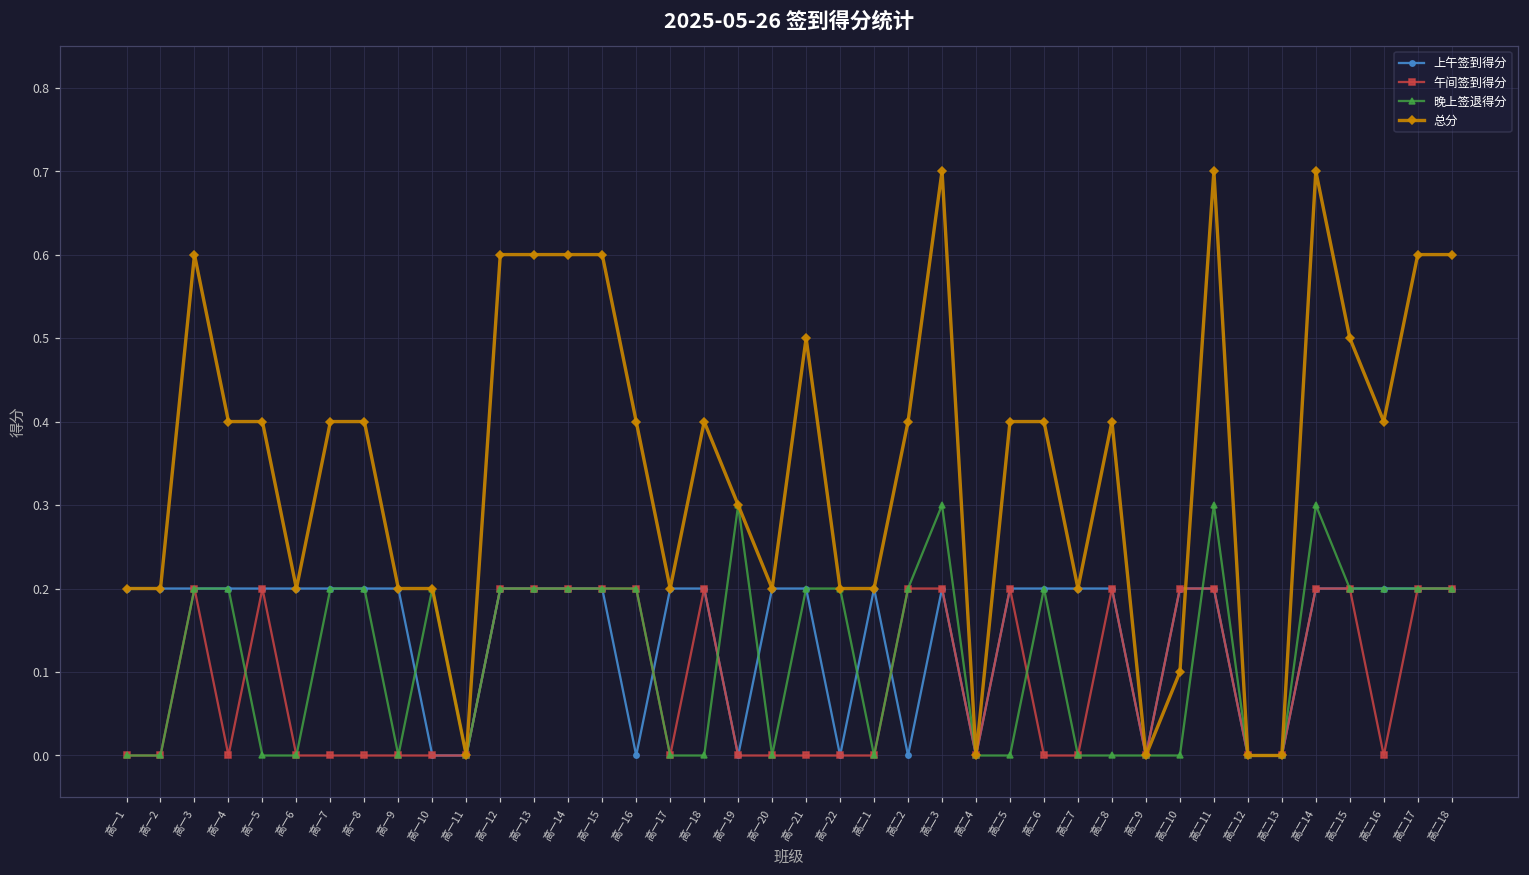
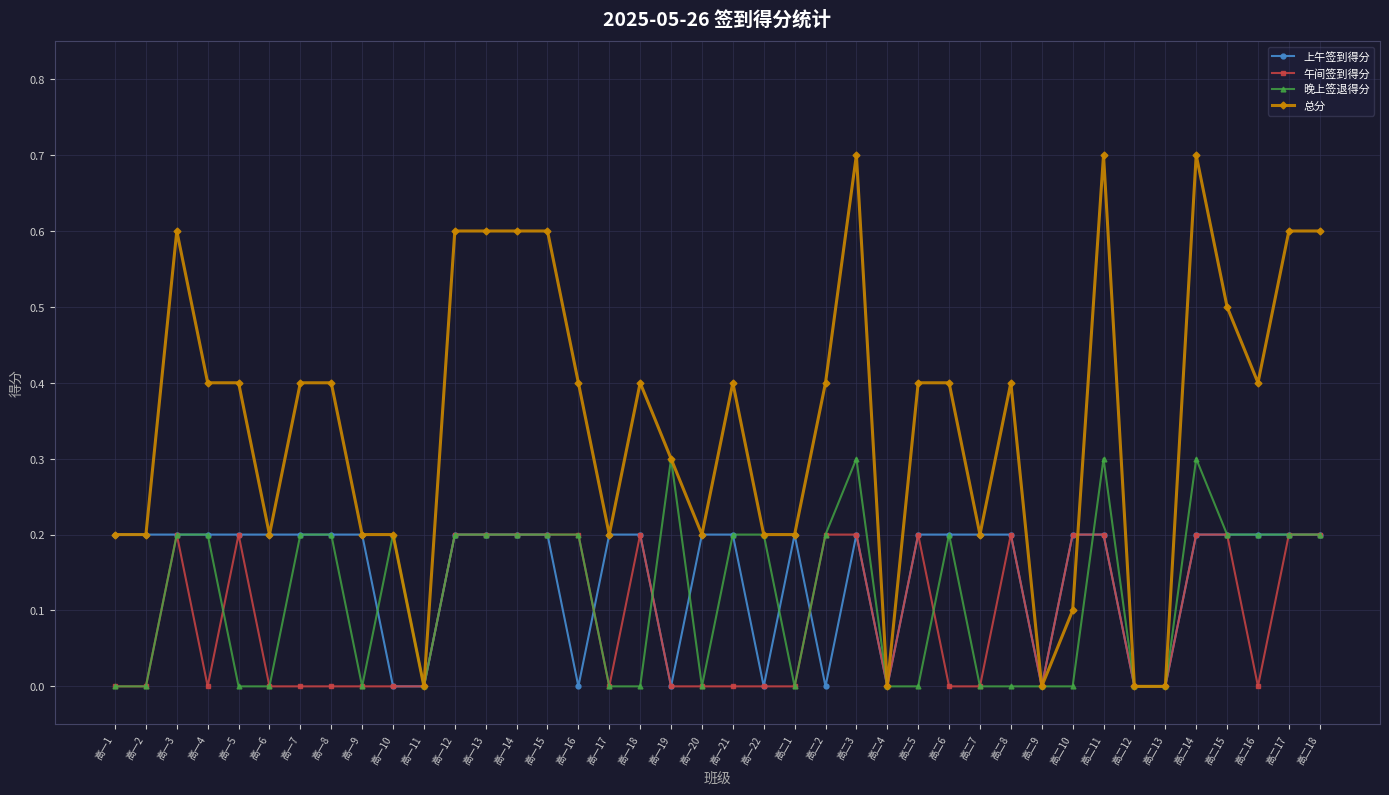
  {
    "上午签到得分": {
      "高一16": 0.0,
      "高二2": 0.0
    },
    "午间签到得分": {
      "高一4": 0.0,
      "高一7": 0.0,
      "高一8": 0.0,
      "高一21": 0.0,
      "高二6": 0.0,
      "高二16": 0.0
    },
    "晚上签退得分": {
      "高一5": 0.0,
      "高一18": 0.0,
      "高二3": 0.3,
      "高二5": 0.0,
      "高二8": 0.0,
      "高二10": 0.0,
      "高二11": 0.3,
      "高二14": 0.3
    },
    "总分": {
      "高一3": 0.6,
      "高一4": 0.4,
      "高一5": 0.4,
      "高一7": 0.4,
      "高一8": 0.4,
      "高一12": 0.6,
      "高一13": 0.6,
      "高一14": 0.6,
      "高一15": 0.6,
      "高一16": 0.4,
      "高一18": 0.4,
-     "高一21": 0.5,
+     "高一21": 0.4,
      "高二2": 0.4,
      "高二3": 0.7,
      "高二5": 0.4,
      "高二6": 0.4,
      "高二8": 0.4,
      "高二10": 0.1,
      "高二11": 0.7,
      "高二14": 0.7,
      "高二15": 0.5,
      "高二16": 0.4,
      "高二17": 0.6,
      "高二18": 0.6
    }
  }
